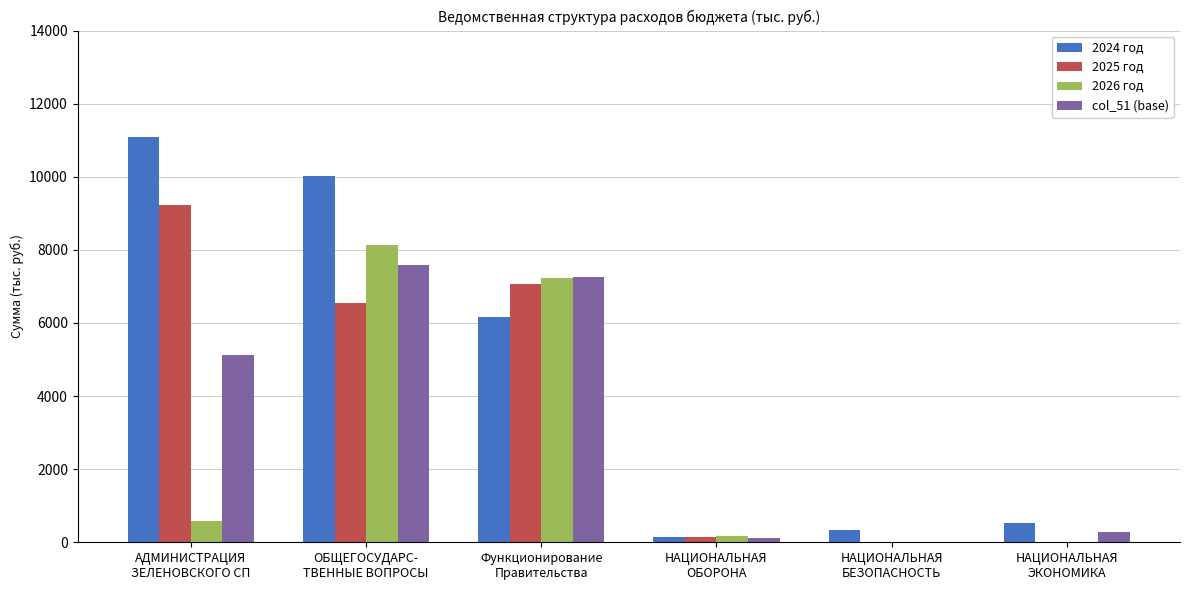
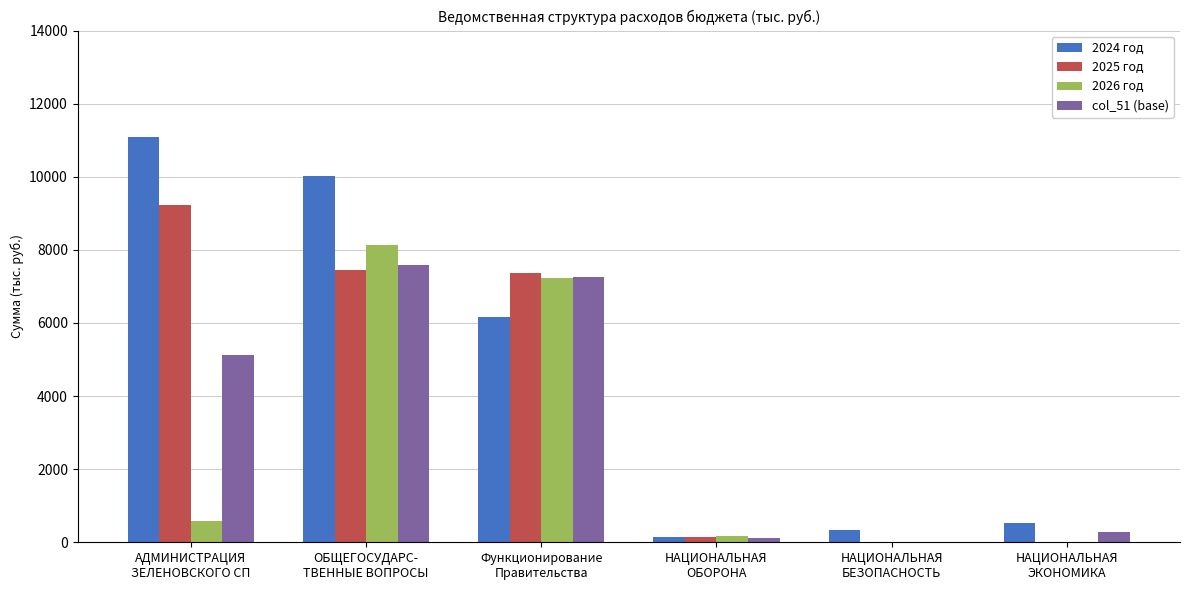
  {
    "2024 год": {
      "АДМИНИСТРАЦИЯ ЗЕЛЕНОВСКОГО СП": 11100,
      "ОБЩЕГОСУДАРС- ТВЕННЫЕ ВОПРОСЫ": 10000,
      "Функционирование Правительства": 6200,
      "НАЦИОНАЛЬНАЯ ОБОРОНА": 100,
      "НАЦИОНАЛЬНАЯ БЕЗОПАСНОСТЬ": 300,
      "НАЦИОНАЛЬНАЯ ЭКОНОМИКА": 500
    },
    "2025 год": {
      "АДМИНИСТРАЦИЯ ЗЕЛЕНОВСКОГО СП": 9200,
-     "ОБЩЕГОСУДАРС- ТВЕННЫЕ ВОПРОСЫ": 6500,
-     "Функционирование Правительства": 7100,
+     "ОБЩЕГОСУДАРС- ТВЕННЫЕ ВОПРОСЫ": 7400,
+     "Функционирование Правительства": 7400,
      "НАЦИОНАЛЬНАЯ ОБОРОНА": 200,
      "НАЦИОНАЛЬНАЯ БЕЗОПАСНОСТЬ": 0,
      "НАЦИОНАЛЬНАЯ ЭКОНОМИКА": 0
    },
    "2026 год": {
      "АДМИНИСТРАЦИЯ ЗЕЛЕНОВСКОГО СП": 600,
      "ОБЩЕГОСУДАРС- ТВЕННЫЕ ВОПРОСЫ": 8100,
      "Функционирование Правительства": 7200,
      "НАЦИОНАЛЬНАЯ ОБОРОНА": 200,
      "НАЦИОНАЛЬНАЯ БЕЗОПАСНОСТЬ": 0,
      "НАЦИОНАЛЬНАЯ ЭКОНОМИКА": 0
    },
    "col_51 (base)": {
      "АДМИНИСТРАЦИЯ ЗЕЛЕНОВСКОГО СП": 5100,
      "ОБЩЕГОСУДАРС- ТВЕННЫЕ ВОПРОСЫ": 7600,
      "Функционирование Правительства": 7200,
      "НАЦИОНАЛЬНАЯ ОБОРОНА": 100,
      "НАЦИОНАЛЬНАЯ ЭКОНОМИКА": 300
    }
  }
